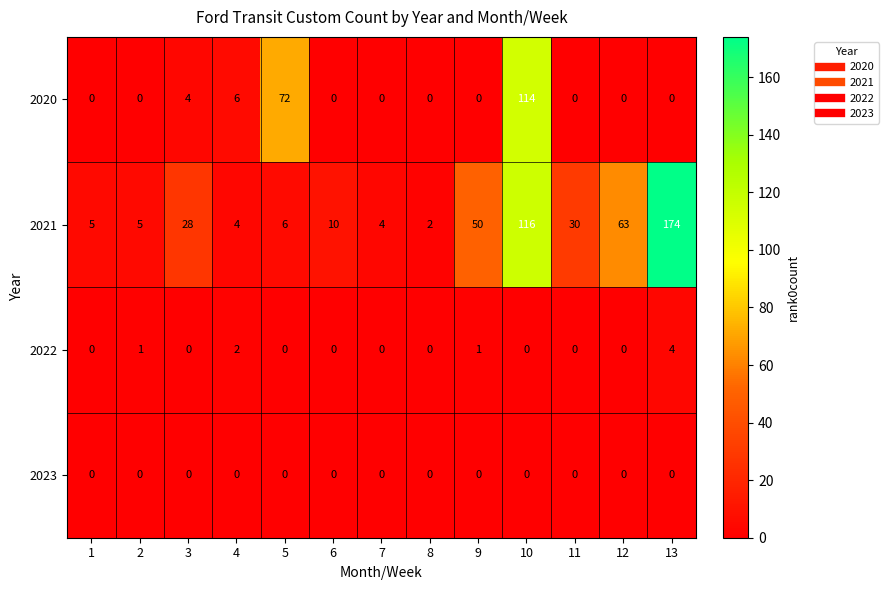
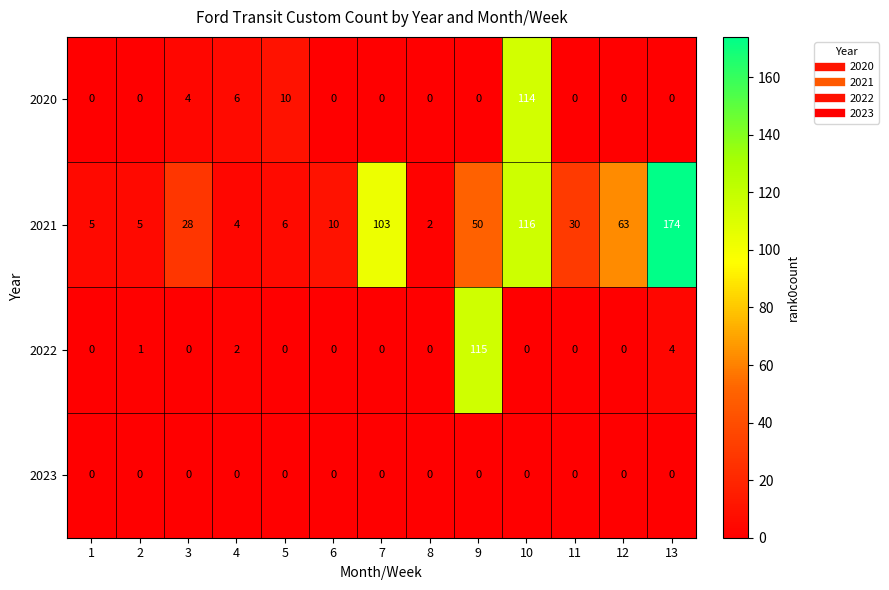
  {
    "2020": {
      "1": 0,
      "2": 0,
      "3": 4,
      "4": 6,
-     "5": 72,
+     "5": 10,
      "6": 0,
      "7": 0,
      "8": 0,
      "9": 0,
      "10": 114,
      "11": 0,
      "12": 0,
      "13": 0
    },
    "2021": {
      "1": 5,
      "2": 5,
      "3": 28,
      "4": 4,
      "5": 6,
      "6": 10,
-     "7": 4,
+     "7": 103,
      "8": 2,
      "9": 50,
      "10": 116,
      "11": 30,
      "12": 63,
      "13": 174
    },
    "2022": {
      "1": 0,
      "2": 1,
      "3": 0,
      "4": 2,
      "5": 0,
      "6": 0,
      "7": 0,
      "8": 0,
-     "9": 1,
+     "9": 115,
      "10": 0,
      "11": 0,
      "12": 0,
      "13": 4
    },
    "2023": {
      "1": 0,
      "2": 0,
      "3": 0,
      "4": 0,
      "5": 0,
      "6": 0,
      "7": 0,
      "8": 0,
      "9": 0,
      "10": 0,
      "11": 0,
      "12": 0,
      "13": 0
    }
  }
